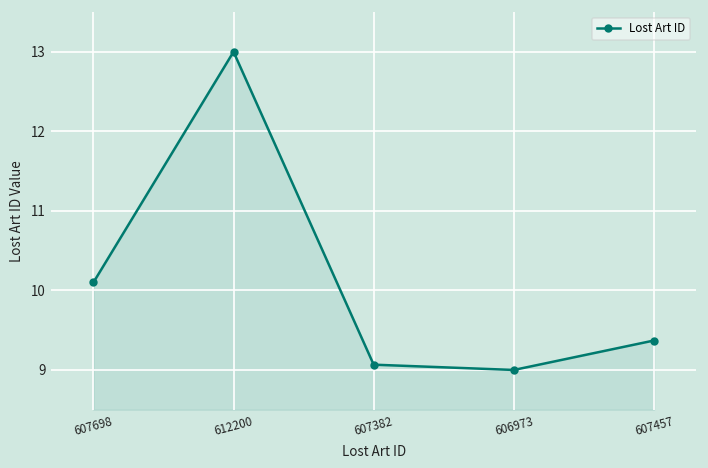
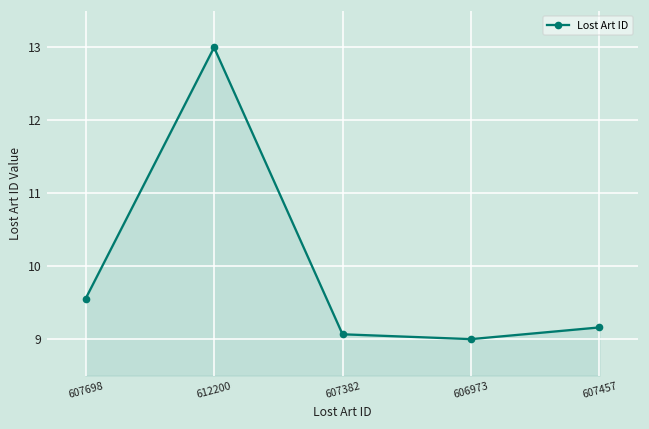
  {
-   "607698": 10.1,
+   "607698": 9.6,
    "612200": 13.0,
    "607382": 9.1,
    "606973": 9.0,
-   "607457": 9.4
+   "607457": 9.2
  }
